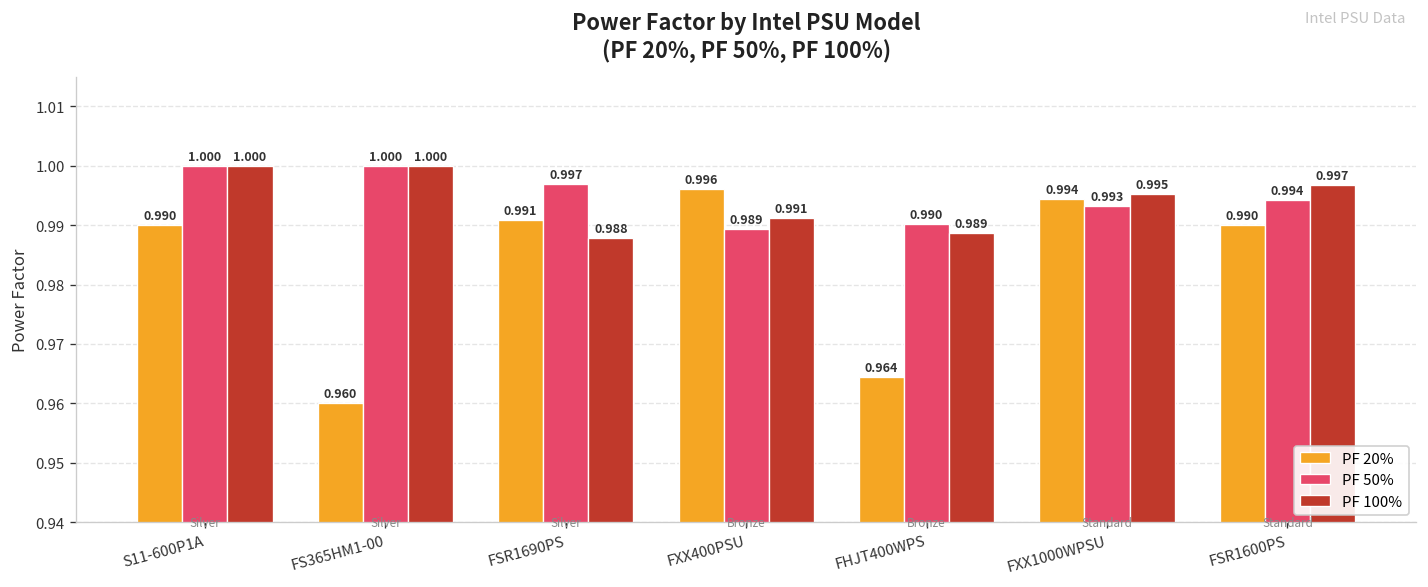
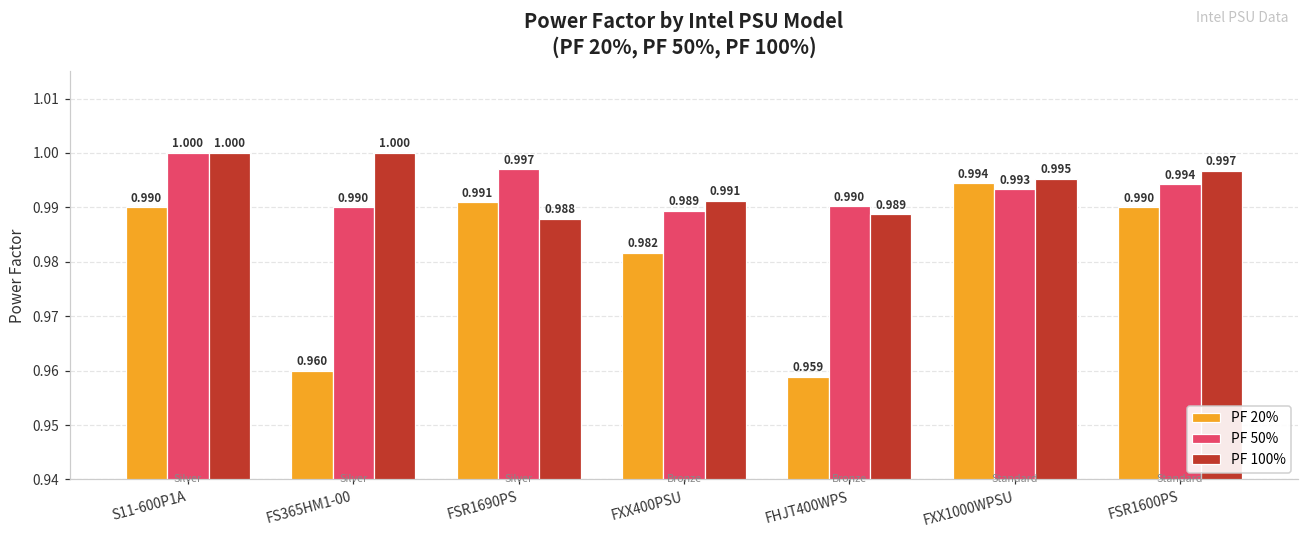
  {
    "PF 20%": {
      "S11-600P1A": 0.990,
      "FS365HM1-00": 0.960,
      "FSR1690PS": 0.991,
-     "FXX400PSU": 0.996,
-     "FHJT400WPS": 0.964,
+     "FXX400PSU": 0.982,
+     "FHJT400WPS": 0.959,
      "FXX1000WPSU": 0.994,
      "FSR1600PS": 0.990
    },
    "PF 50%": {
      "S11-600P1A": 1.000,
-     "FS365HM1-00": 1.000,
+     "FS365HM1-00": 0.990,
      "FSR1690PS": 0.997,
      "FXX400PSU": 0.989,
      "FHJT400WPS": 0.990,
      "FXX1000WPSU": 0.993,
      "FSR1600PS": 0.994
    },
    "PF 100%": {
      "S11-600P1A": 1.000,
      "FS365HM1-00": 1.000,
      "FSR1690PS": 0.988,
      "FXX400PSU": 0.991,
      "FHJT400WPS": 0.989,
      "FXX1000WPSU": 0.995,
      "FSR1600PS": 0.997
    }
  }
